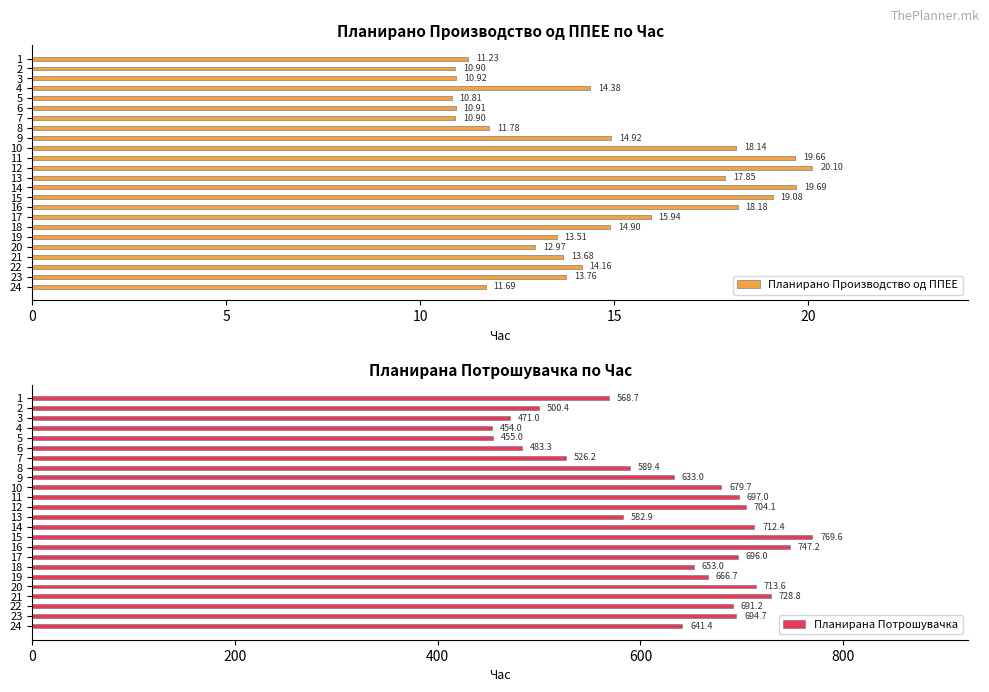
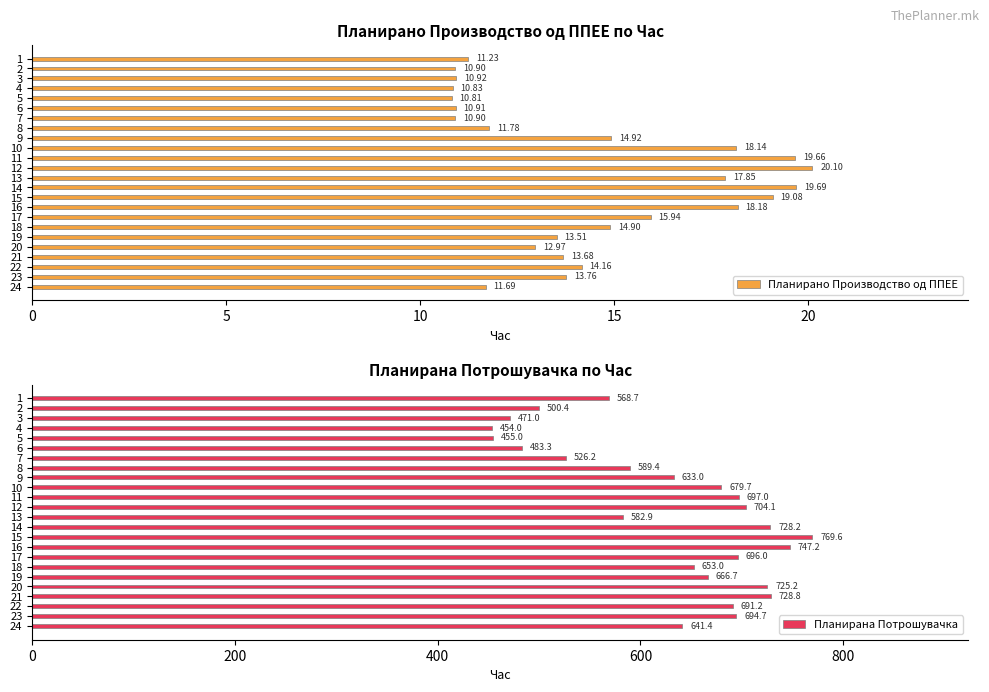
  {
    "Планирано Производство од ППЕЕ по Час": {
      "1": 11.23,
      "2": 10.90,
      "3": 10.92,
-     "4": 14.38,
+     "4": 10.83,
      "5": 10.81,
      "6": 10.91,
      "7": 10.90,
      "8": 11.78,
      "9": 14.92,
      "10": 18.14,
      "11": 19.66,
      "12": 20.10,
      "13": 17.85,
      "14": 19.69,
      "15": 19.08,
      "16": 18.18,
      "17": 15.94,
      "18": 14.90,
      "19": 13.51,
      "20": 12.97,
      "21": 13.68,
      "22": 14.16,
      "23": 13.76,
      "24": 11.69
    },
    "Планирана Потрошувачка по Час": {
      "1": 568.7,
      "2": 500.4,
      "3": 471.0,
      "4": 454.0,
      "5": 455.0,
      "6": 483.3,
      "7": 526.2,
      "8": 589.4,
      "9": 633.0,
      "10": 679.7,
      "11": 697.0,
      "12": 704.1,
      "13": 582.9,
-     "14": 712.4,
+     "14": 728.2,
      "15": 769.6,
      "16": 747.2,
      "17": 696.0,
      "18": 653.0,
      "19": 666.7,
-     "20": 713.6,
+     "20": 725.2,
      "21": 728.8,
      "22": 691.2,
      "23": 694.7,
      "24": 641.4
    }
  }
